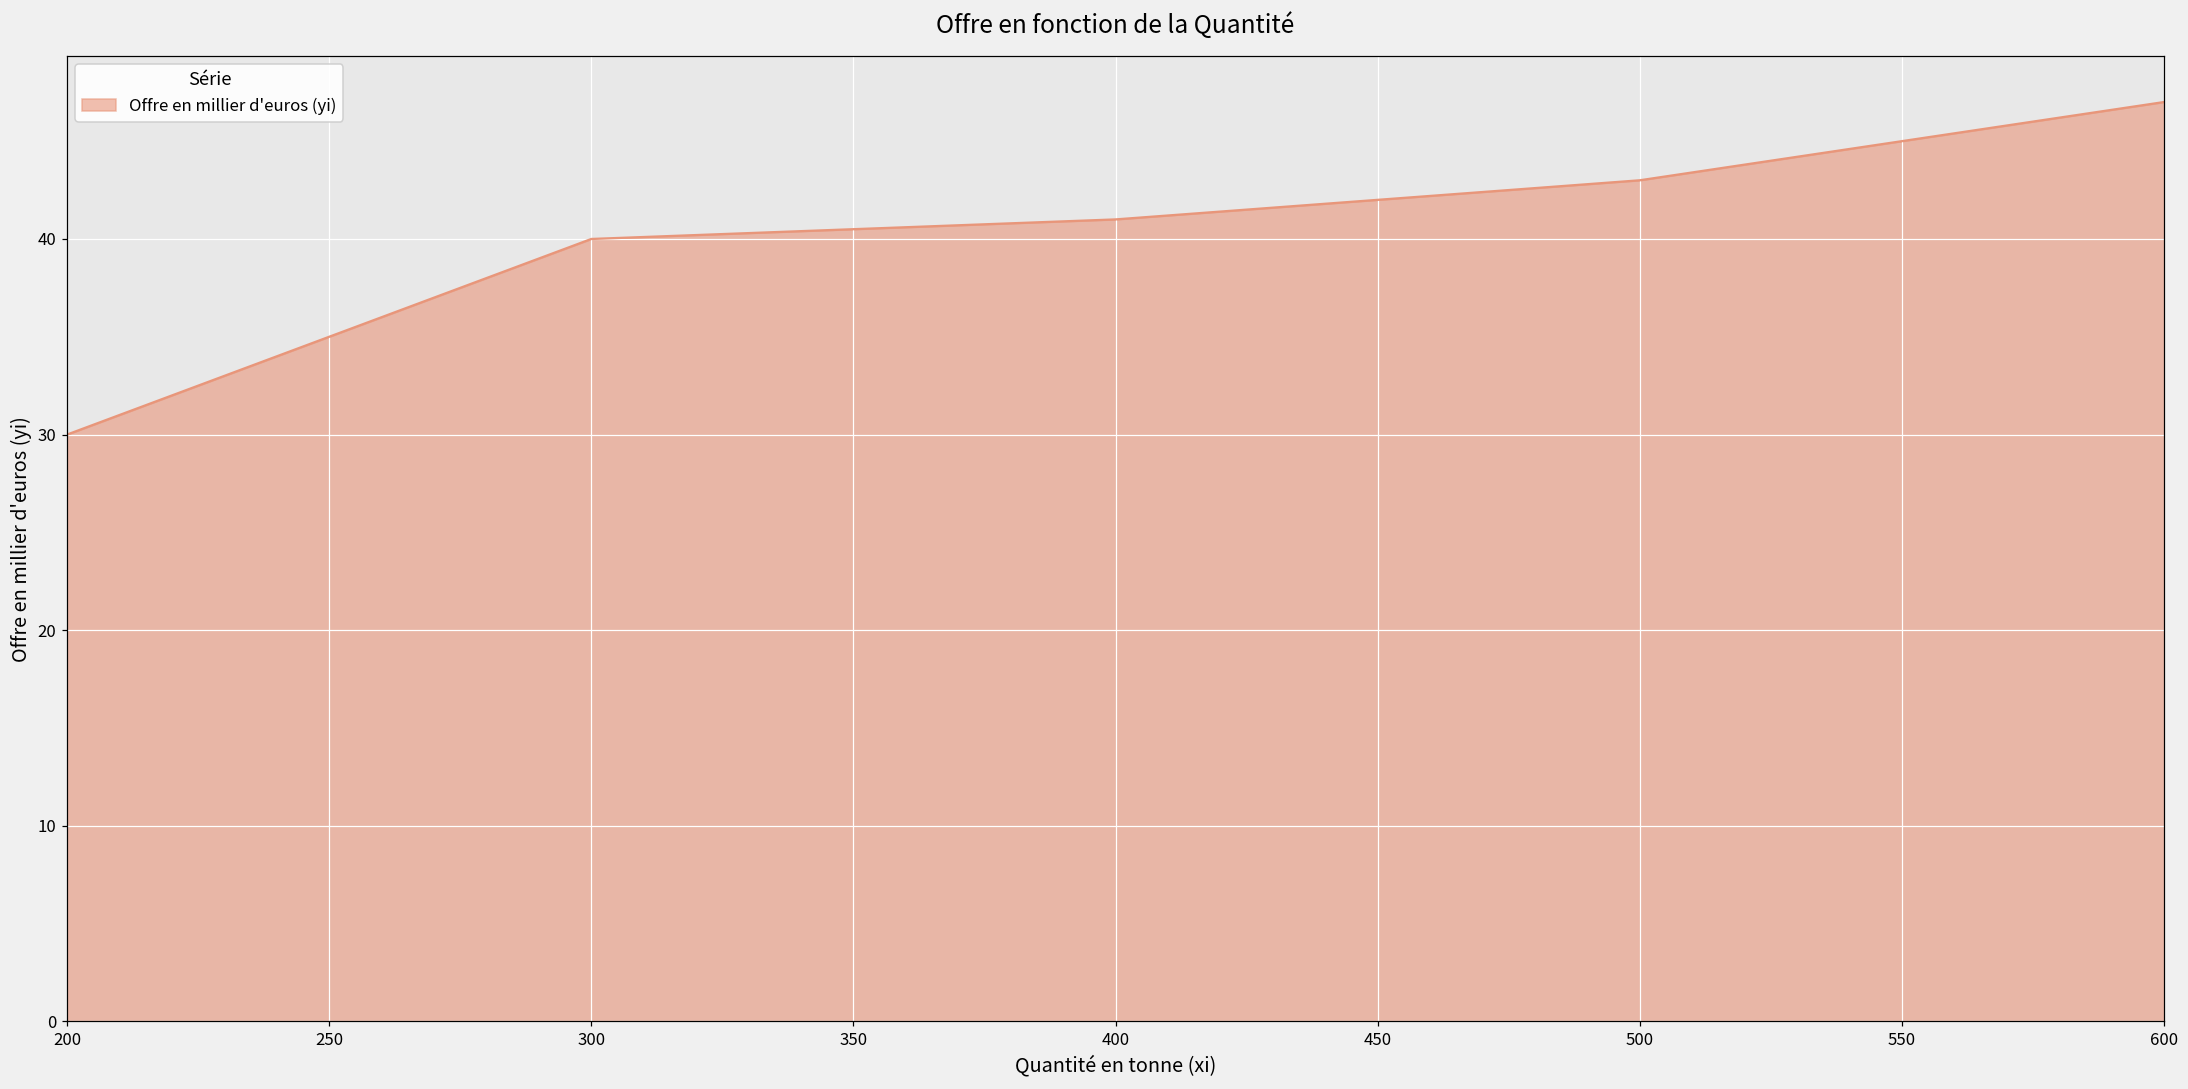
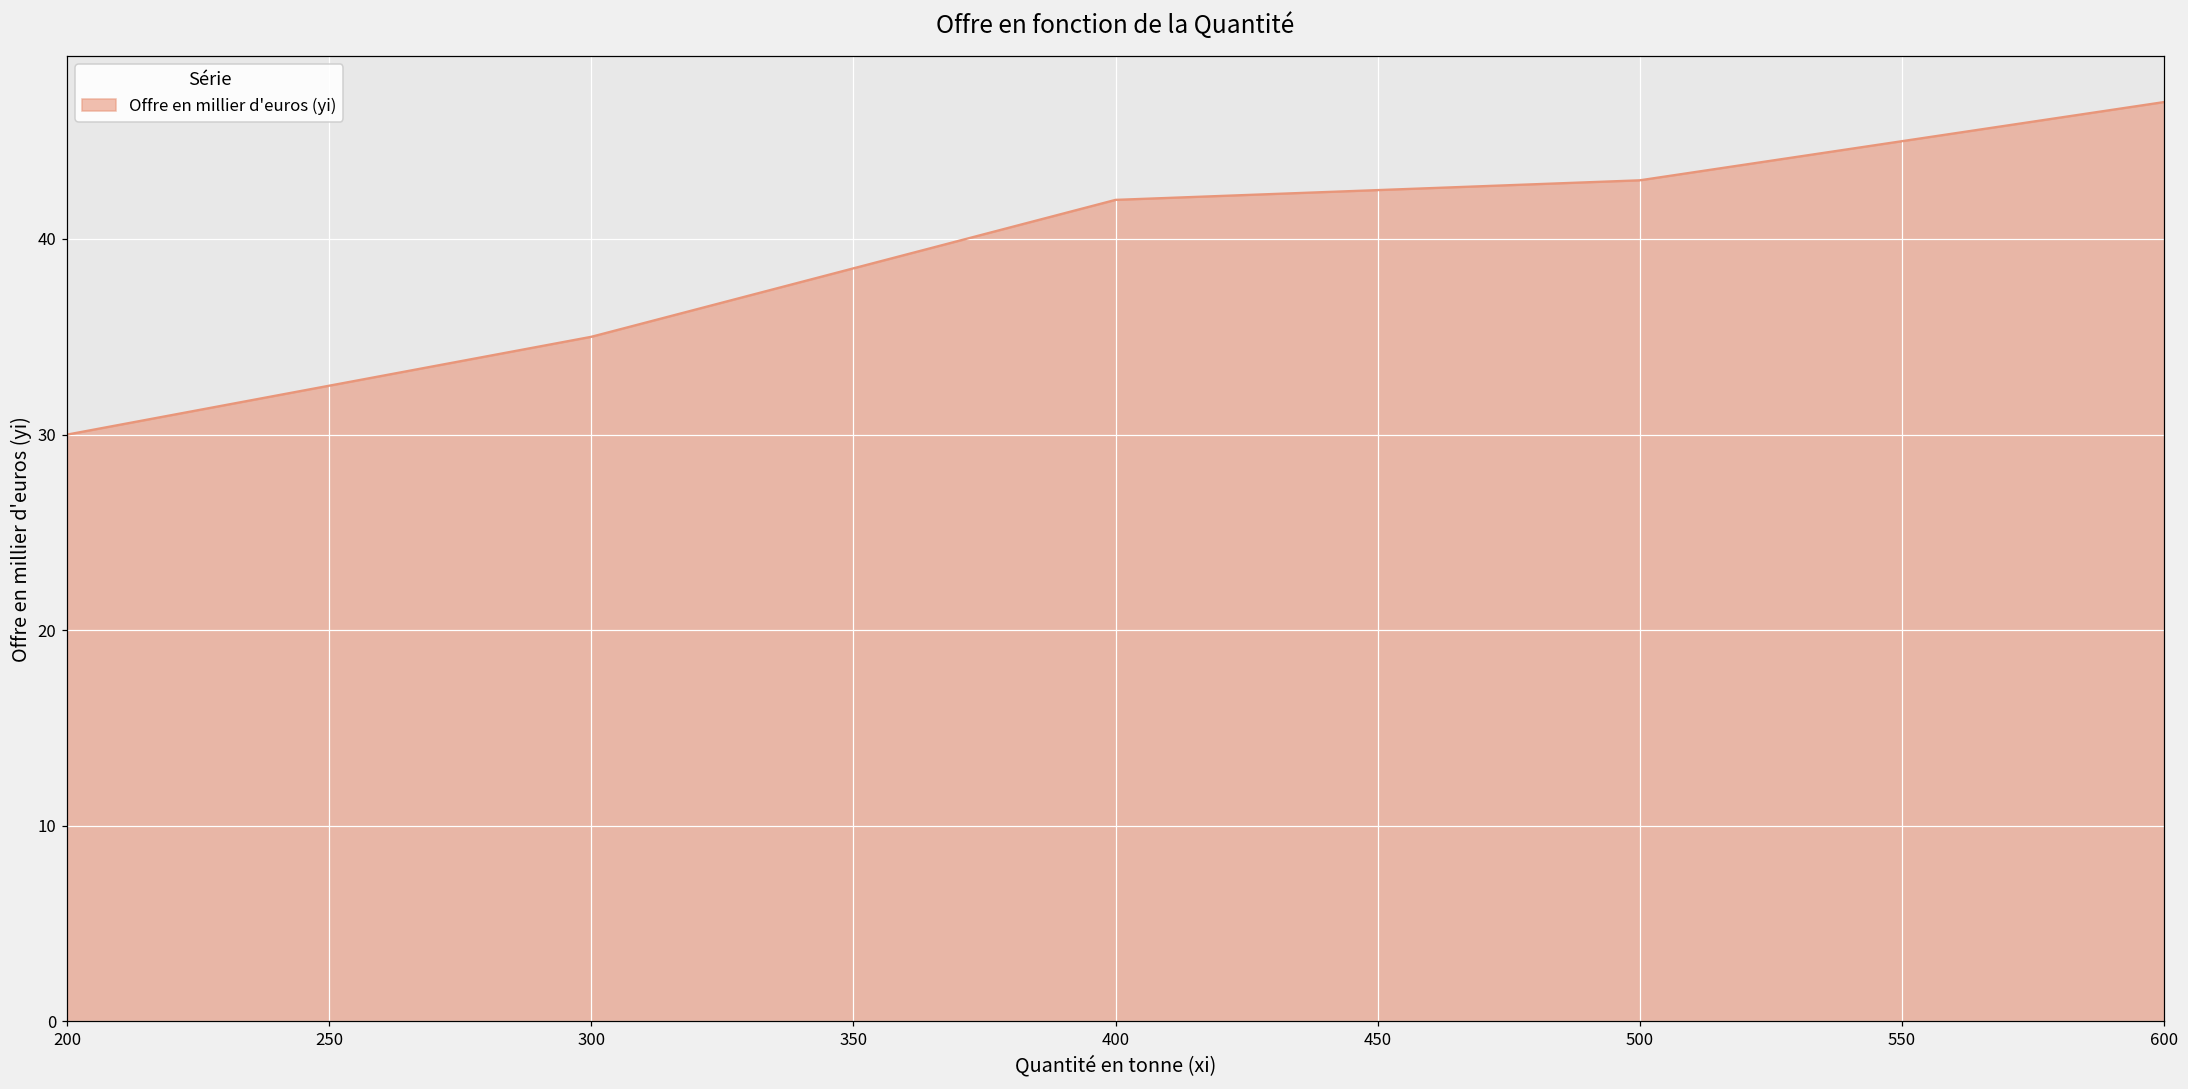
  {
    "200": 30,
-   "300": 40,
-   "400": 41,
+   "300": 35,
+   "400": 42,
    "500": 43,
    "600": 47
  }
